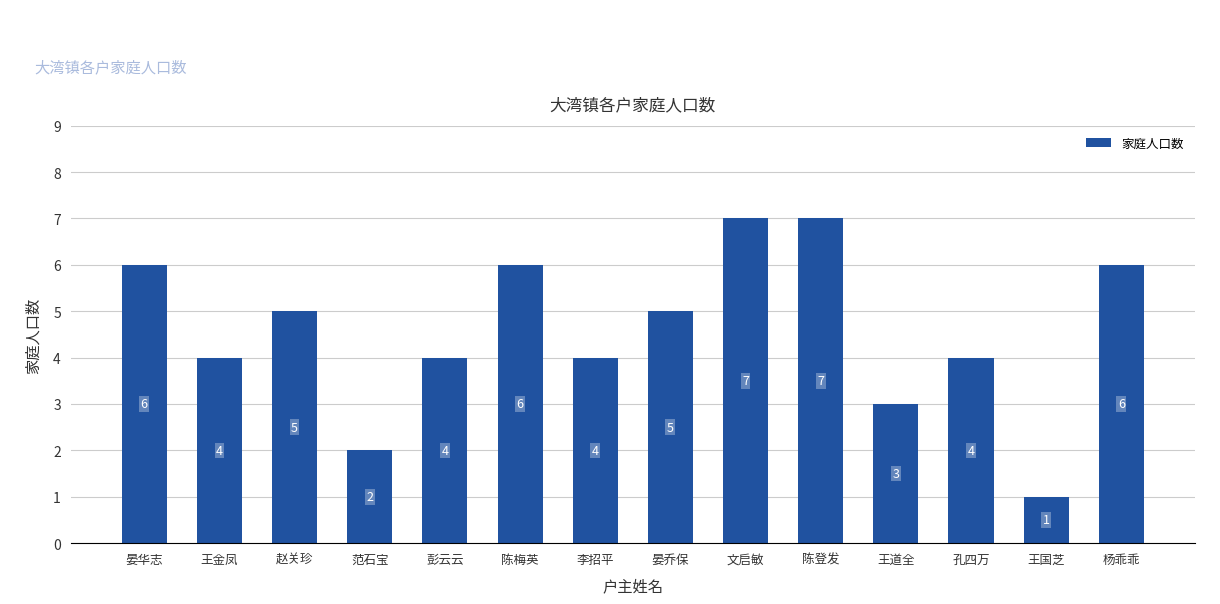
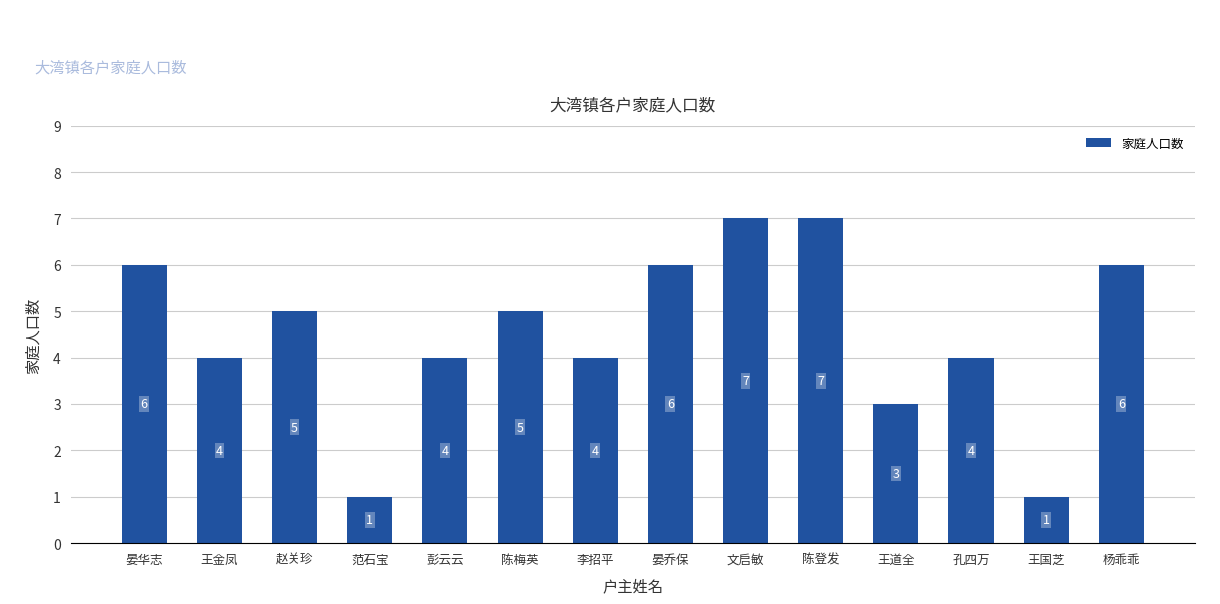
  {
-   "范石宝": 2,
-   "陈梅英": 6,
-   "晏乔保": 5
+   "范石宝": 1,
+   "陈梅英": 5,
+   "晏乔保": 6
  }
